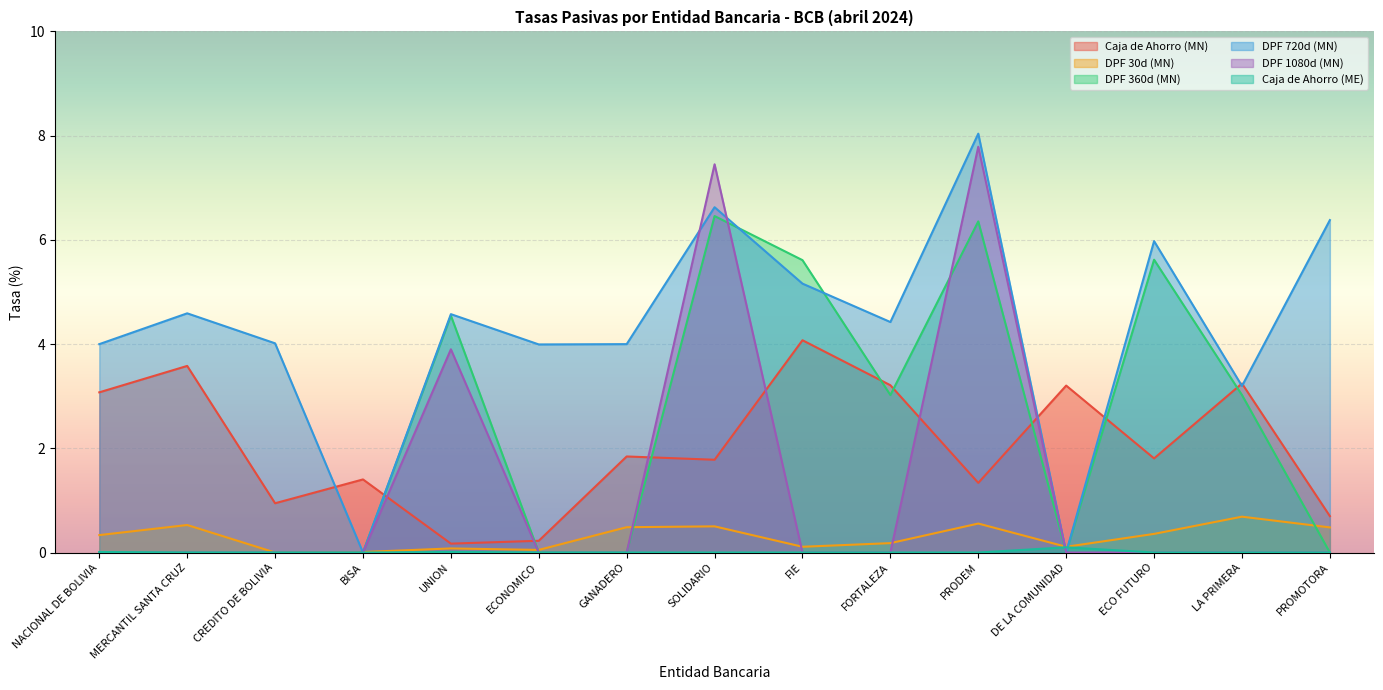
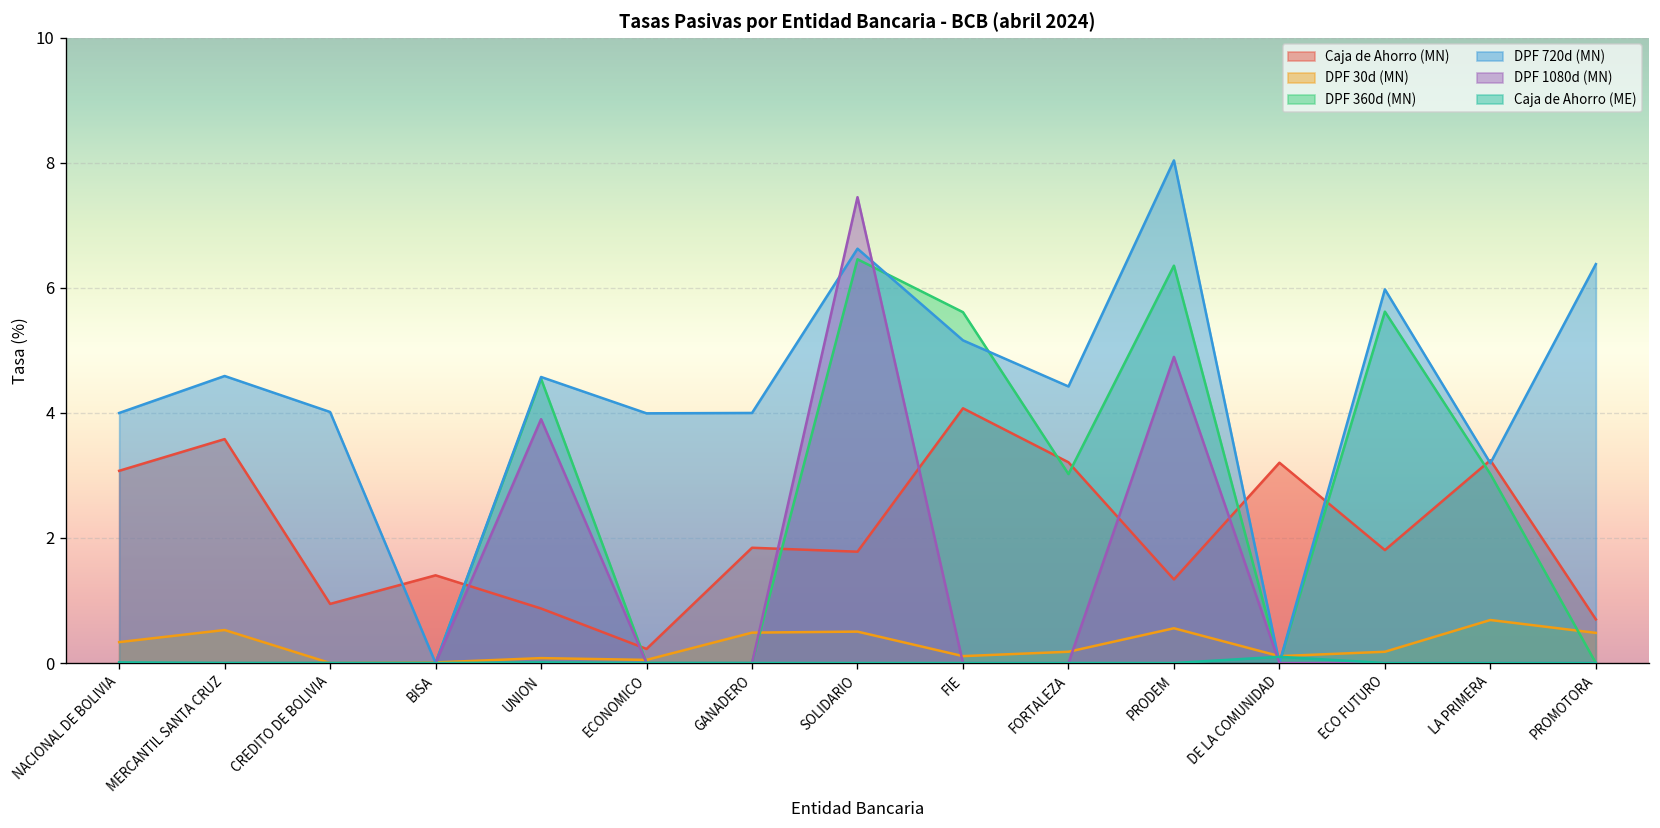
  {
    "Caja de Ahorro (MN)": {
      "NACIONAL DE BOLIVIA": 3.1,
      "MERCANTIL SANTA CRUZ": 3.6,
      "CREDITO DE BOLIVIA": 0.9,
      "BISA": 1.4,
-     "UNION": 0.2,
+     "UNION": 0.9,
      "ECONOMICO": 0.2,
      "GANADERO": 1.8,
      "SOLIDARIO": 1.8,
      "FIE": 4.1,
      "FORTALEZA": 3.2,
      "PRODEM": 1.3,
      "DE LA COMUNIDAD": 3.2,
      "ECO FUTURO": 1.8,
      "PROMOTORA": 0.7
    },
    "DPF 30d (MN)": {
      "NACIONAL DE BOLIVIA": 0.3,
      "MERCANTIL SANTA CRUZ": 0.5,
      "UNION": 0.1,
      "ECONOMICO": 0.1,
      "GANADERO": 0.5,
      "SOLIDARIO": 0.5,
      "FIE": 0.1,
      "FORTALEZA": 0.2,
      "PRODEM": 0.6,
-     "ECO FUTURO": 0.4,
+     "ECO FUTURO": 0.2,
      "LA PRIMERA": 0.7,
      "PROMOTORA": 0.5
    },
    "DPF 1080d (MN)": {
      "UNION": 3.9,
      "SOLIDARIO": 7.4,
-     "PRODEM": 7.8
+     "PRODEM": 4.9
    }
  }
